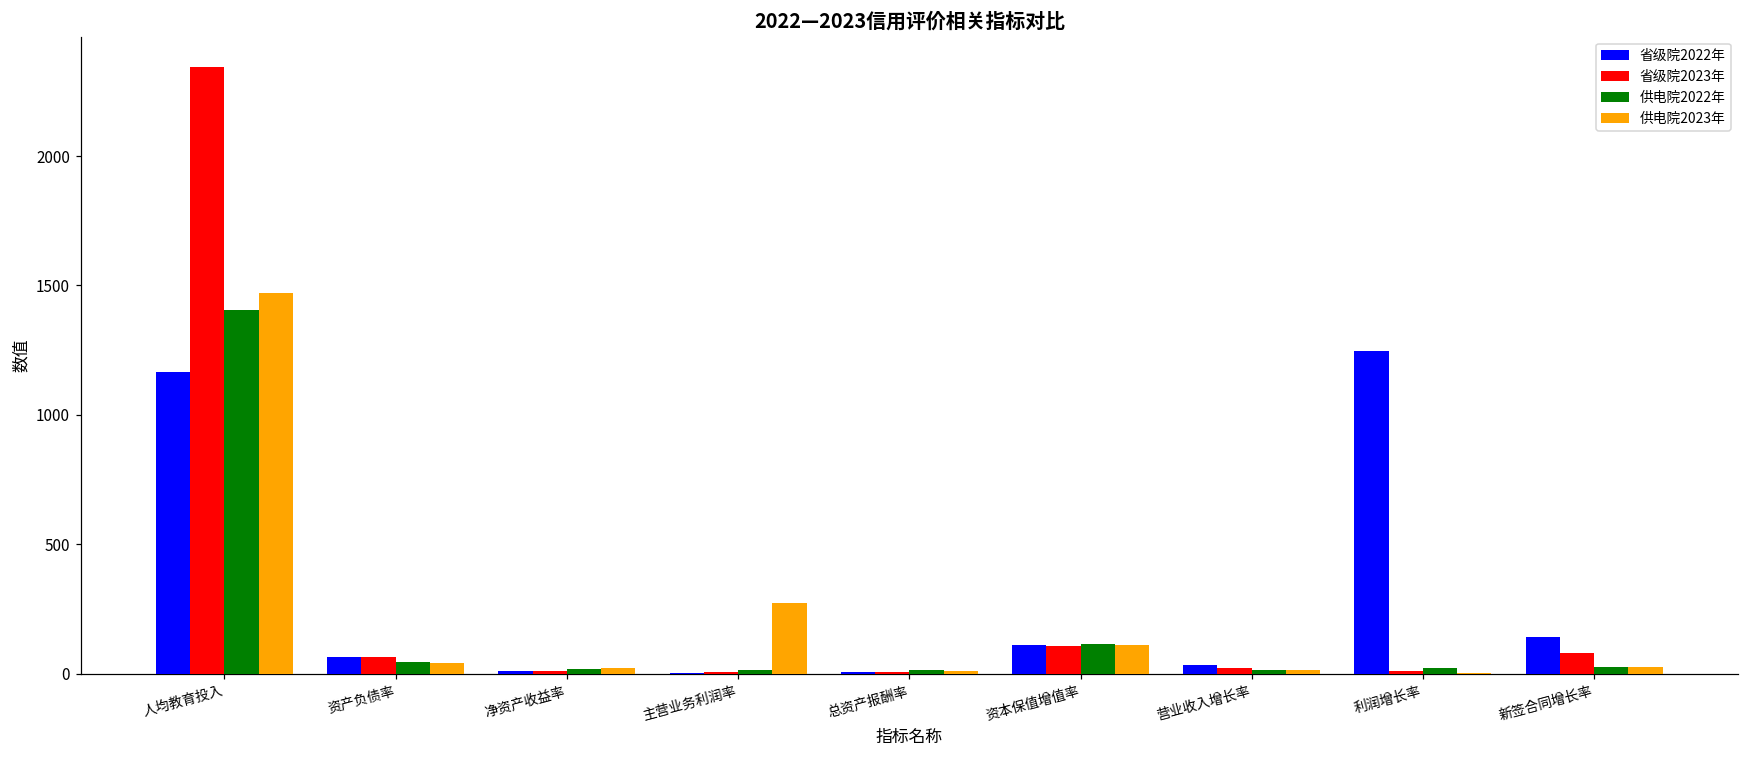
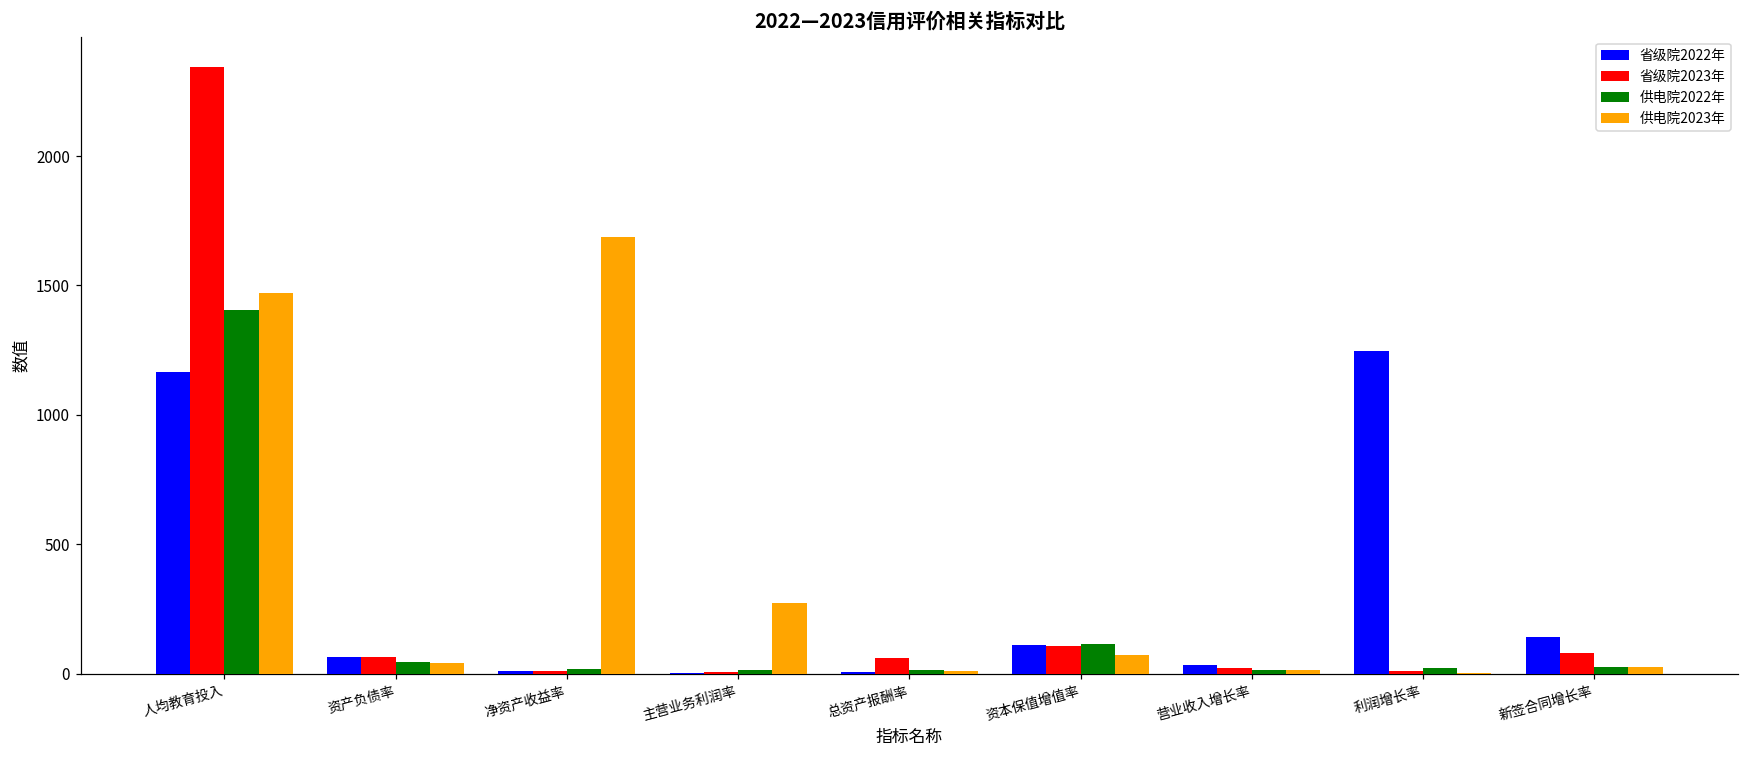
  {
    "省级院2022年": {
      "人均教育投入": 1160,
      "资产负债率": 60,
      "净资产收益率": 10,
      "资本保值增值率": 110,
      "营业收入增长率": 30,
      "利润增长率": 1250,
      "新签合同增长率": 140
    },
    "省级院2023年": {
      "人均教育投入": 2340,
      "资产负债率": 60,
      "净资产收益率": 10,
-     "总资产报酬率": 10,
+     "总资产报酬率": 60,
      "资本保值增值率": 110,
      "营业收入增长率": 20,
      "新签合同增长率": 80
    },
    "供电院2022年": {
      "人均教育投入": 1410,
      "资产负债率": 40,
      "净资产收益率": 20,
      "主营业务利润率": 20,
      "总资产报酬率": 10,
      "资本保值增值率": 120,
      "营业收入增长率": 10,
      "利润增长率": 20,
      "新签合同增长率": 30
    },
    "供电院2023年": {
      "人均教育投入": 1470,
      "资产负债率": 40,
-     "净资产收益率": 20,
+     "净资产收益率": 1690,
      "主营业务利润率": 270,
      "总资产报酬率": 10,
-     "资本保值增值率": 110,
+     "资本保值增值率": 70,
      "营业收入增长率": 20,
      "新签合同增长率": 30
    }
  }
